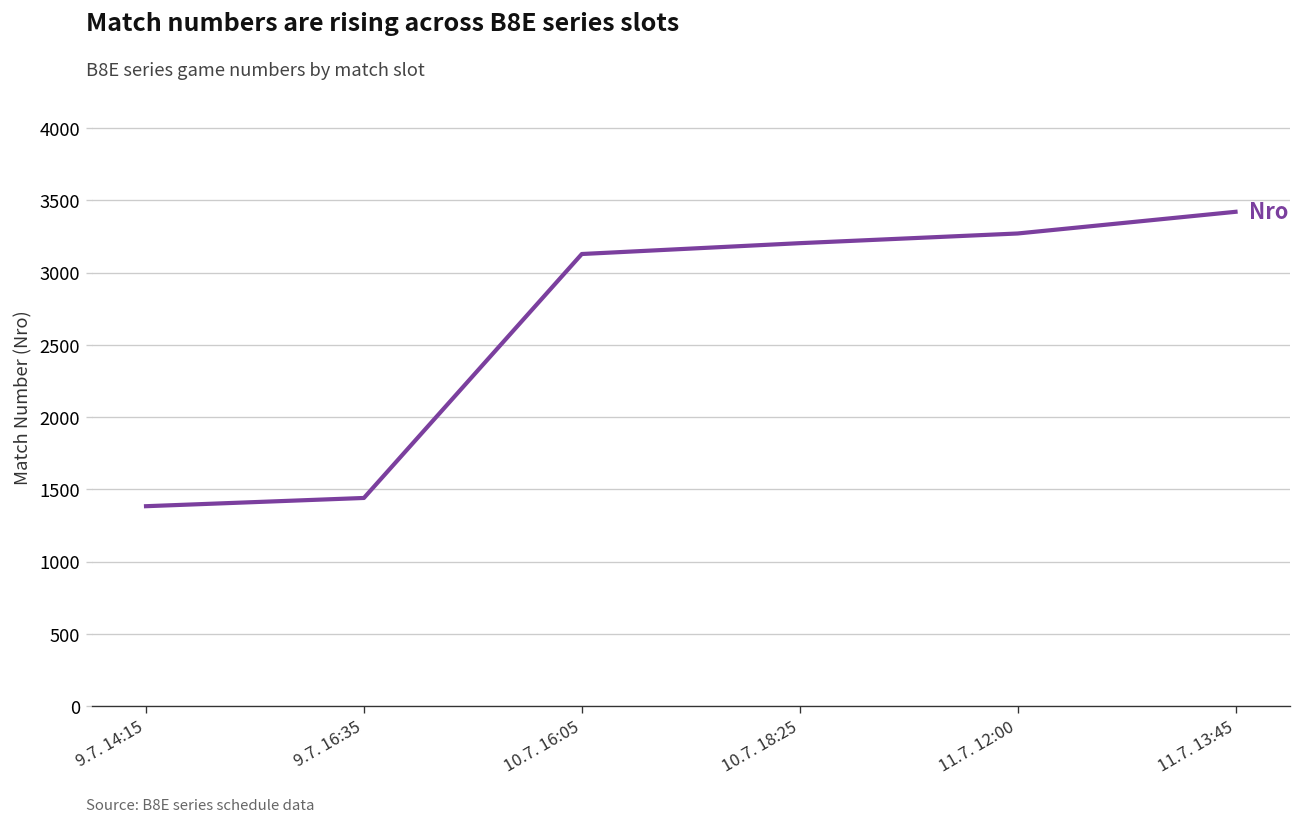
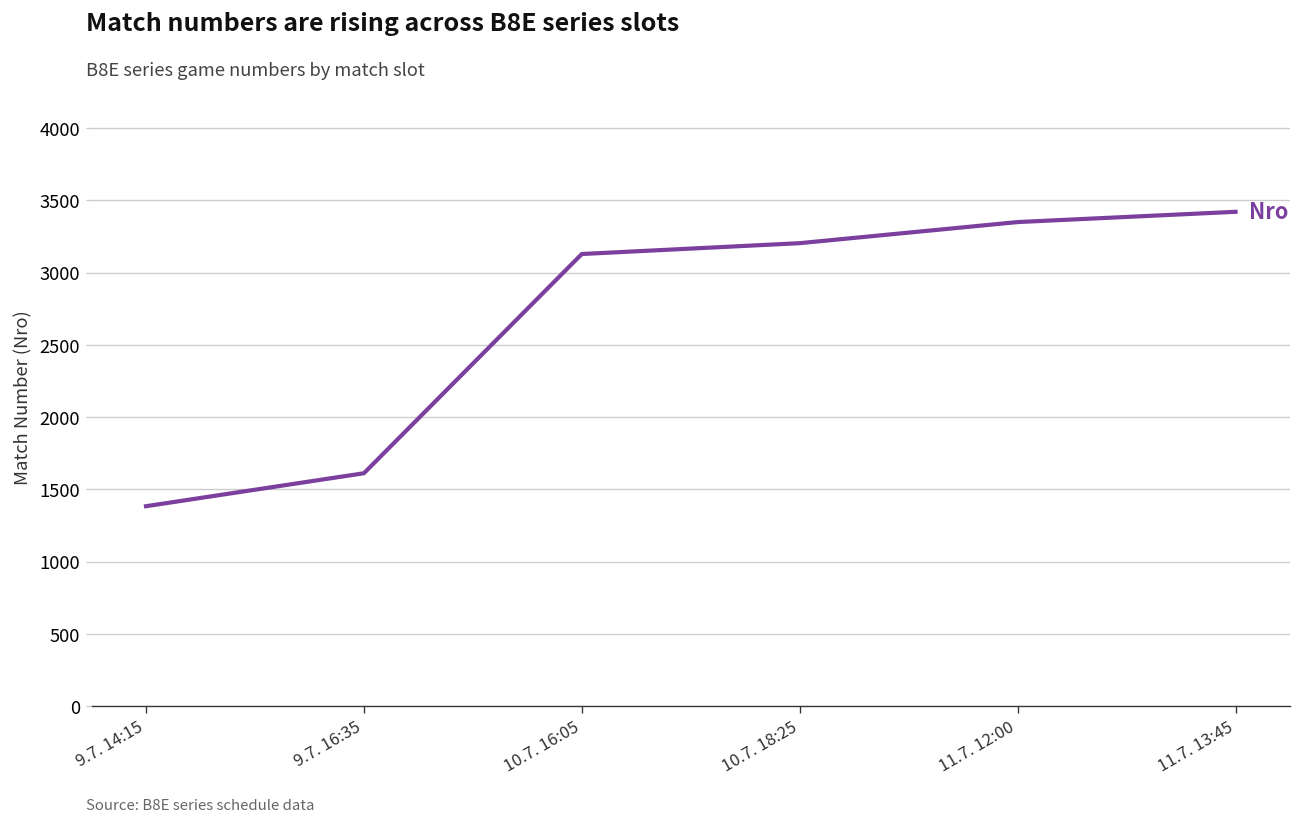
  {
    "9.7. 14:15": 1380,
-   "9.7. 16:35": 1440,
+   "9.7. 16:35": 1610,
    "10.7. 16:05": 3130,
    "10.7. 18:25": 3200,
-   "11.7. 12:00": 3270,
+   "11.7. 12:00": 3350,
    "11.7. 13:45": 3420
  }
